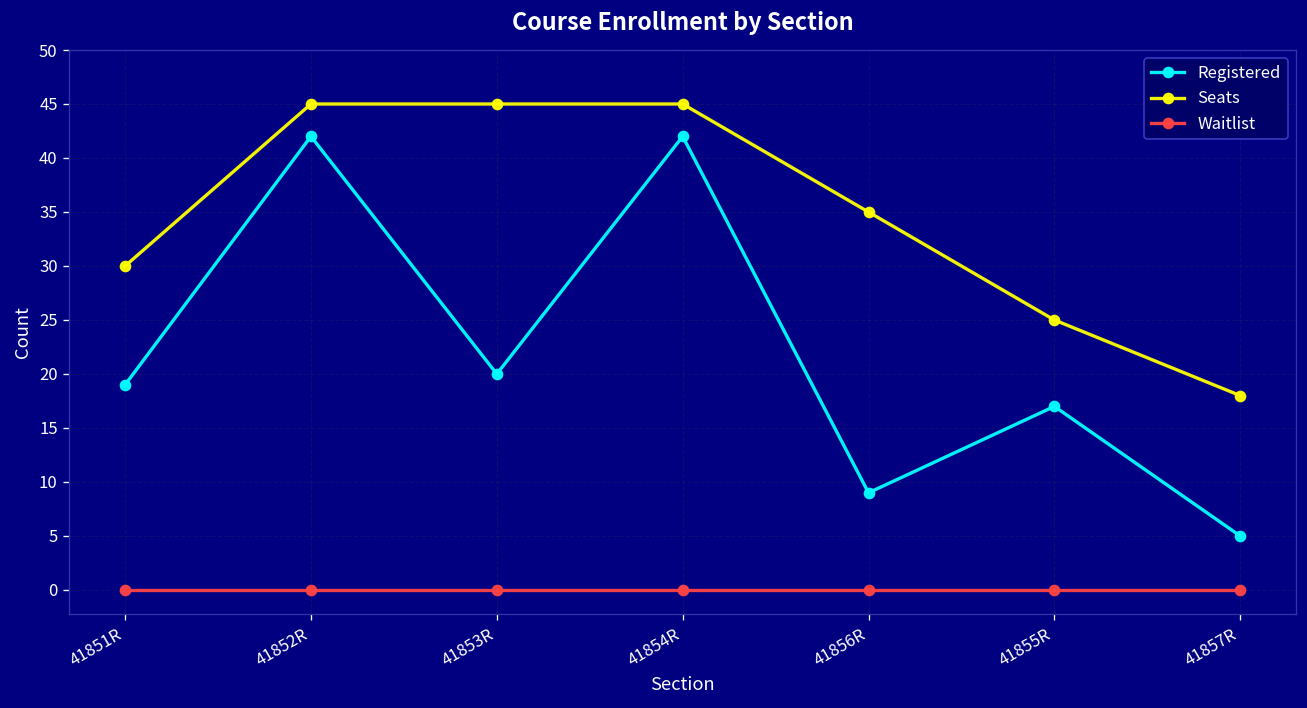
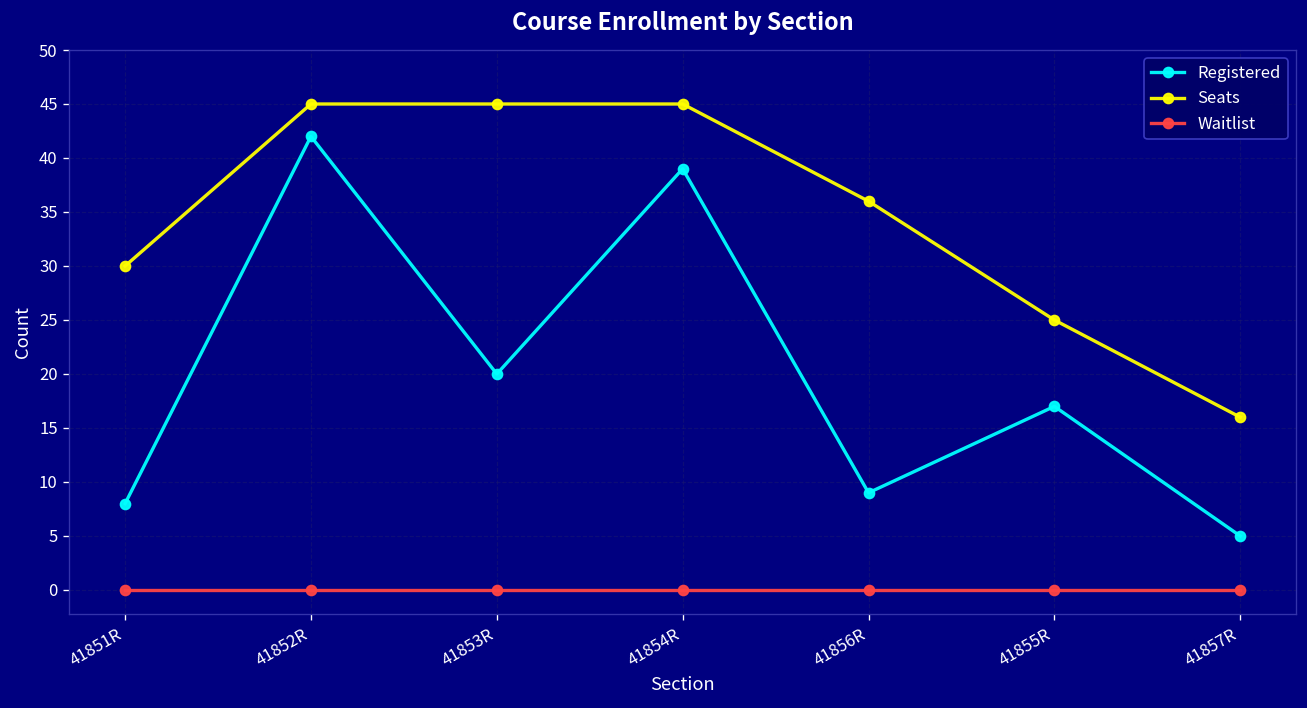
  {
    "Registered": {
-     "41851R": 19,
+     "41851R": 8,
      "41852R": 42,
      "41853R": 20,
-     "41854R": 42,
+     "41854R": 39,
      "41856R": 9,
      "41855R": 17,
      "41857R": 5
    },
    "Seats": {
      "41851R": 30,
      "41852R": 45,
      "41853R": 45,
      "41854R": 45,
-     "41856R": 35,
+     "41856R": 36,
      "41855R": 25,
-     "41857R": 18
+     "41857R": 16
    },
    "Waitlist": {
      "41851R": 0,
      "41852R": 0,
      "41853R": 0,
      "41854R": 0,
      "41856R": 0,
      "41855R": 0,
      "41857R": 0
    }
  }
